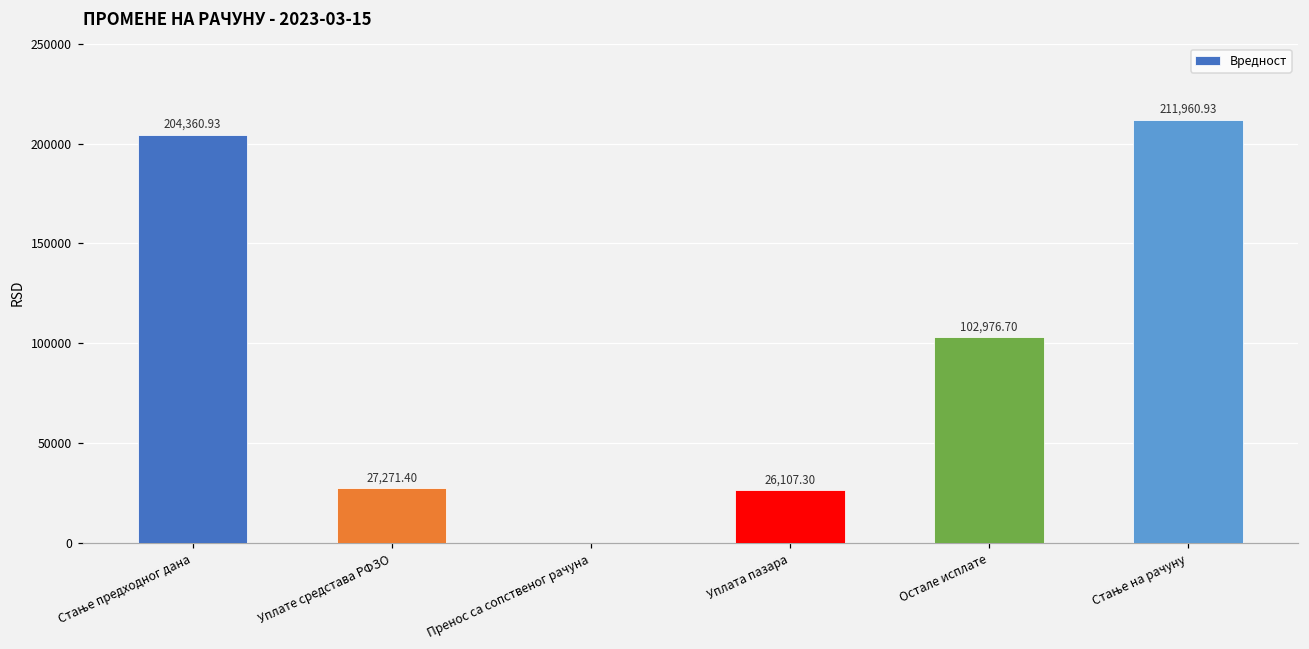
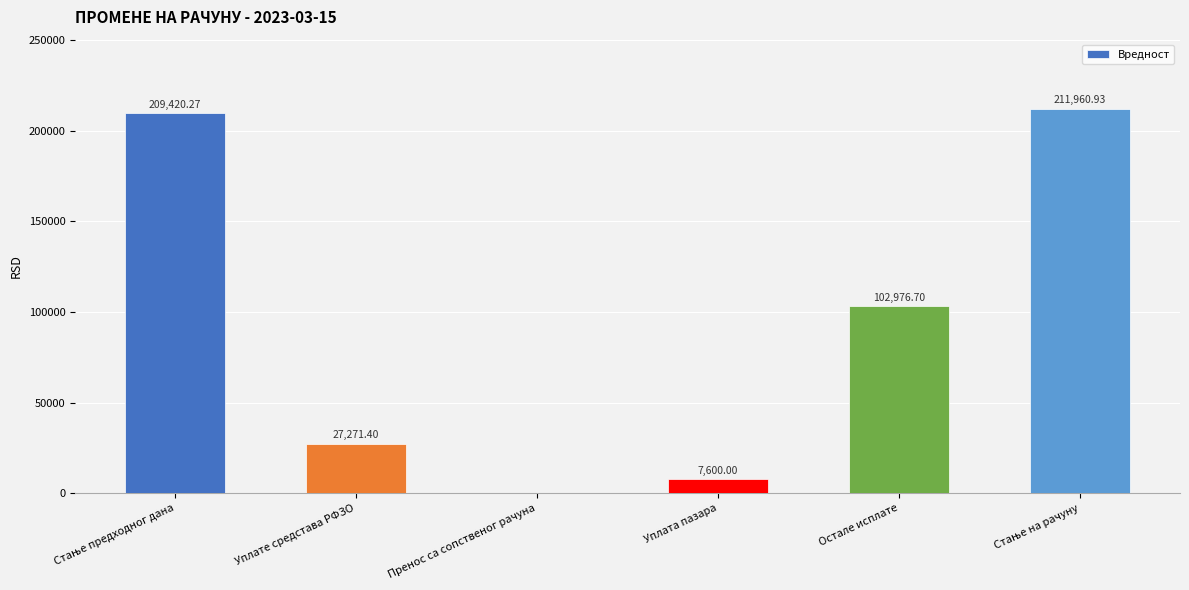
  {
-   "Стање предходног дана": "204,360.93",
+   "Стање предходног дана": "209,420.27",
    "Уплате средстава РФЗО": "27,271.40",
-   "Уплата пазара": "26,107.30",
+   "Уплата пазара": "7,600.00",
    "Остале исплате": "102,976.70",
    "Стање на рачуну": "211,960.93"
  }
